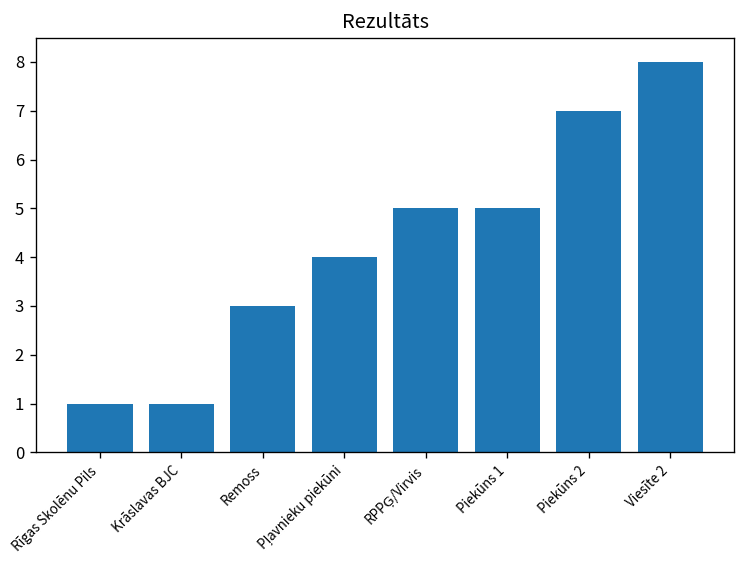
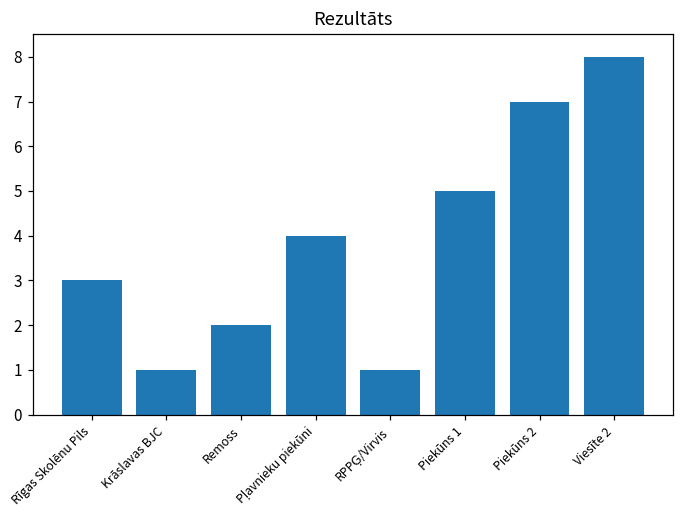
  {
-   "Rīgas Skolēnu Pils": 1,
+   "Rīgas Skolēnu Pils": 3,
    "Krāslavas BJC": 1,
-   "Remoss": 3,
+   "Remoss": 2,
    "Pļavnieku piekūni": 4,
-   "RPPĢ/Virvis": 5,
+   "RPPĢ/Virvis": 1,
    "Piekūns 1": 5,
    "Piekūns 2": 7,
    "Viesīte 2": 8
  }
